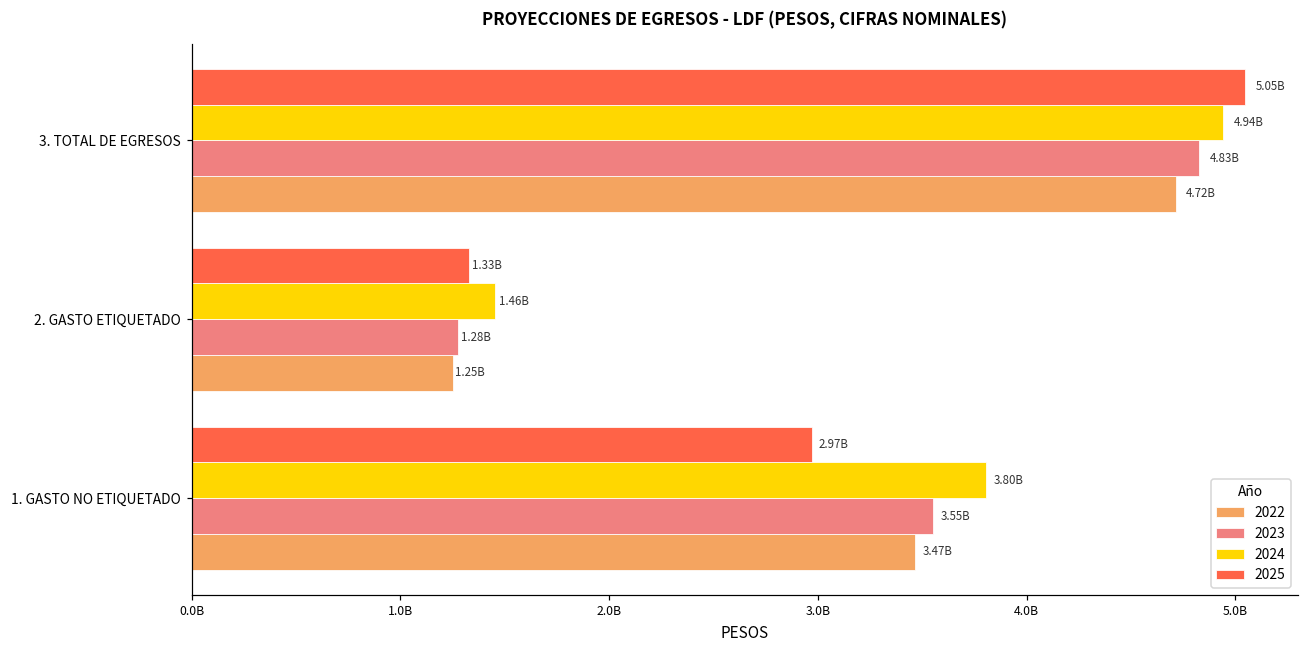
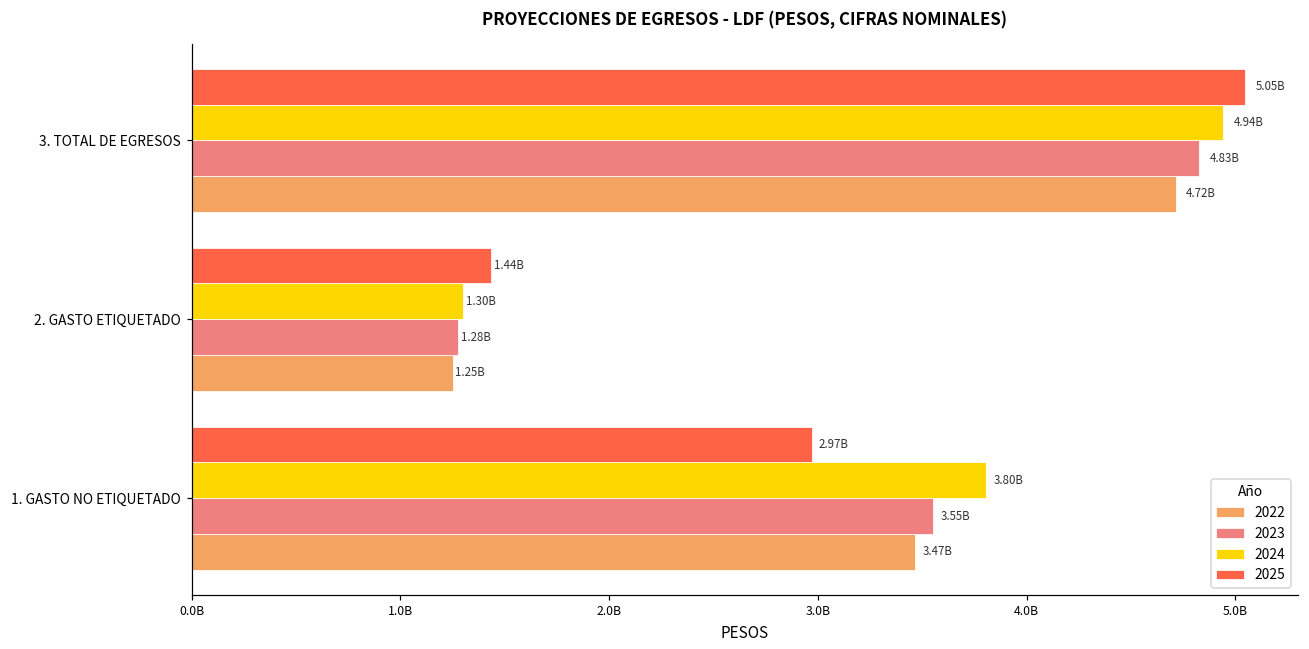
  {
    "2024": {
      "3. TOTAL DE EGRESOS": "4.94B",
-     "2. GASTO ETIQUETADO": "1.46B",
+     "2. GASTO ETIQUETADO": "1.30B",
      "1. GASTO NO ETIQUETADO": "3.80B"
    },
    "2025": {
      "3. TOTAL DE EGRESOS": "5.05B",
-     "2. GASTO ETIQUETADO": "1.33B",
+     "2. GASTO ETIQUETADO": "1.44B",
      "1. GASTO NO ETIQUETADO": "2.97B"
    }
  }
